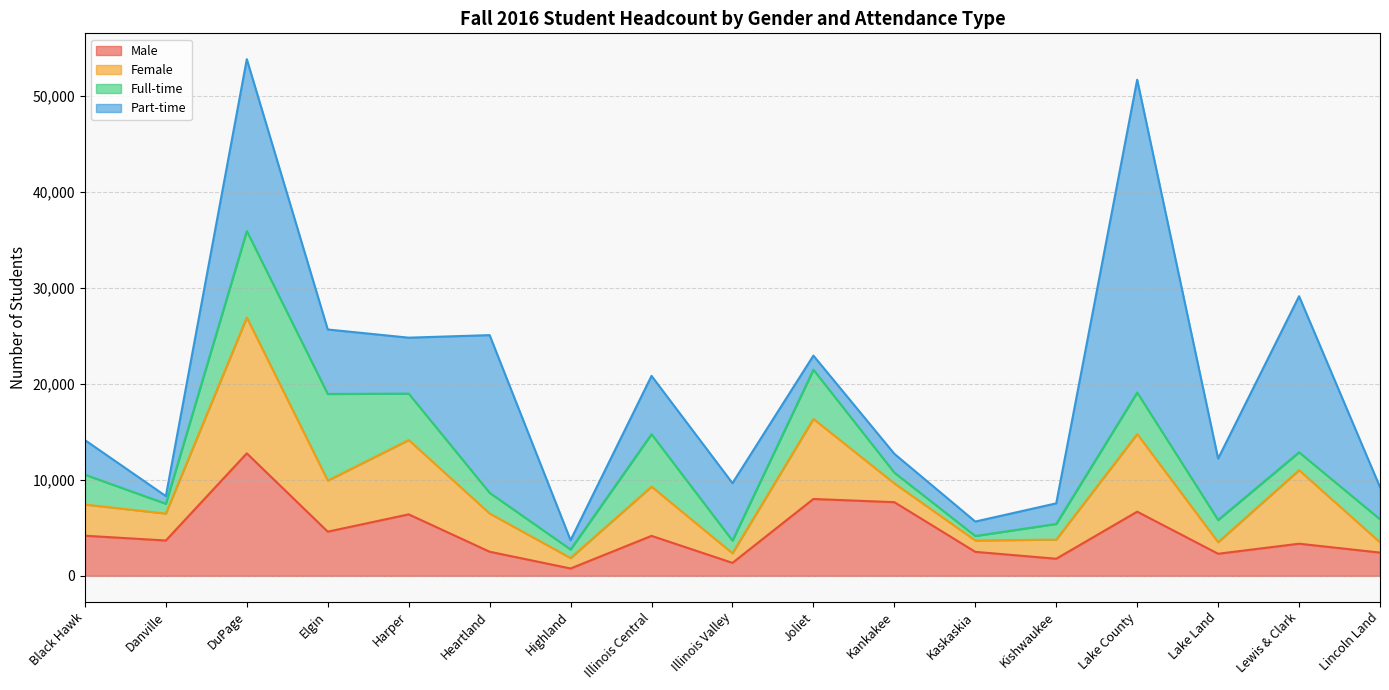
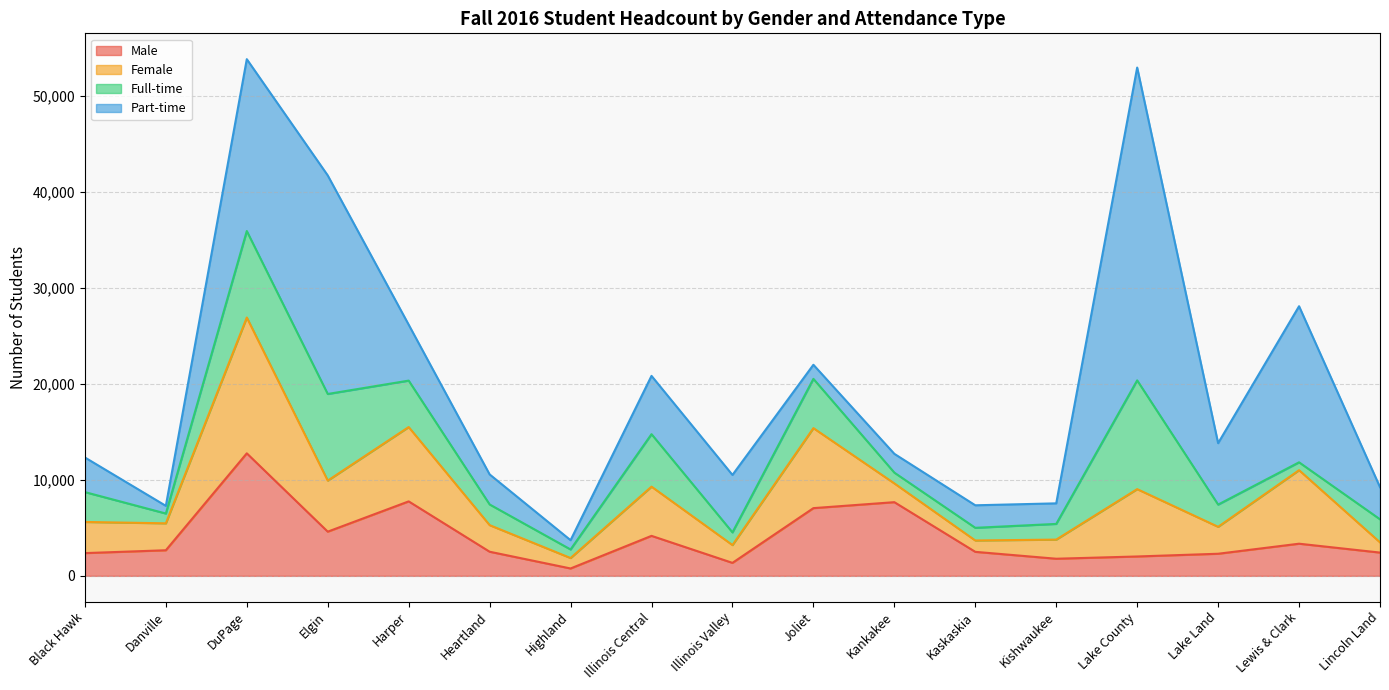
  {
    "Male": {
-     "Black Hawk": "4,000",
-     "Danville": "4,000",
+     "Black Hawk": "2,000",
+     "Danville": "3,000",
      "DuPage": "13,000",
      "Elgin": "5,000",
-     "Harper": "6,000",
+     "Harper": "8,000",
      "Heartland": "3,000",
      "Highland": "1,000",
      "Illinois Central": "4,000",
      "Illinois Valley": "1,000",
-     "Joliet": "8,000",
+     "Joliet": "7,000",
      "Kankakee": "8,000",
      "Kaskaskia": "3,000",
      "Kishwaukee": "2,000",
-     "Lake County": "7,000",
+     "Lake County": "2,000",
      "Lake Land": "2,000",
      "Lewis & Clark": "3,000",
      "Lincoln Land": "2,000"
    },
    "Female": {
      "Black Hawk": "3,000",
      "Danville": "3,000",
      "DuPage": "14,000",
      "Elgin": "5,000",
      "Harper": "8,000",
-     "Heartland": "4,000",
+     "Heartland": "3,000",
      "Highland": "1,000",
      "Illinois Central": "5,000",
-     "Illinois Valley": "1,000",
+     "Illinois Valley": "2,000",
      "Joliet": "8,000",
      "Kankakee": "2,000",
      "Kaskaskia": "1,000",
      "Kishwaukee": "2,000",
-     "Lake County": "8,000",
-     "Lake Land": "1,000",
+     "Lake County": "7,000",
+     "Lake Land": "3,000",
      "Lewis & Clark": "8,000",
      "Lincoln Land": "1,000"
    },
    "Full-time": {
      "Black Hawk": "3,000",
      "Danville": "1,000",
      "DuPage": "9,000",
      "Elgin": "9,000",
      "Harper": "5,000",
      "Heartland": "2,000",
      "Highland": "1,000",
      "Illinois Central": "5,000",
      "Illinois Valley": "1,000",
      "Joliet": "5,000",
      "Kankakee": "1,000",
-     "Kaskaskia": "0",
+     "Kaskaskia": "1,000",
      "Kishwaukee": "2,000",
-     "Lake County": "4,000",
+     "Lake County": "11,000",
      "Lake Land": "2,000",
-     "Lewis & Clark": "2,000",
+     "Lewis & Clark": "1,000",
      "Lincoln Land": "2,000"
    },
    "Part-time": {
      "Black Hawk": "4,000",
      "Danville": "1,000",
      "DuPage": "18,000",
-     "Elgin": "7,000",
+     "Elgin": "23,000",
      "Harper": "6,000",
-     "Heartland": "16,000",
+     "Heartland": "3,000",
      "Highland": "1,000",
      "Illinois Central": "6,000",
      "Illinois Valley": "6,000",
      "Joliet": "1,000",
      "Kankakee": "2,000",
-     "Kaskaskia": "1,500",
+     "Kaskaskia": "2,300",
      "Kishwaukee": "2,000",
      "Lake County": "33,000",
      "Lake Land": "6,000",
      "Lewis & Clark": "16,000",
      "Lincoln Land": "3,000"
    }
  }
